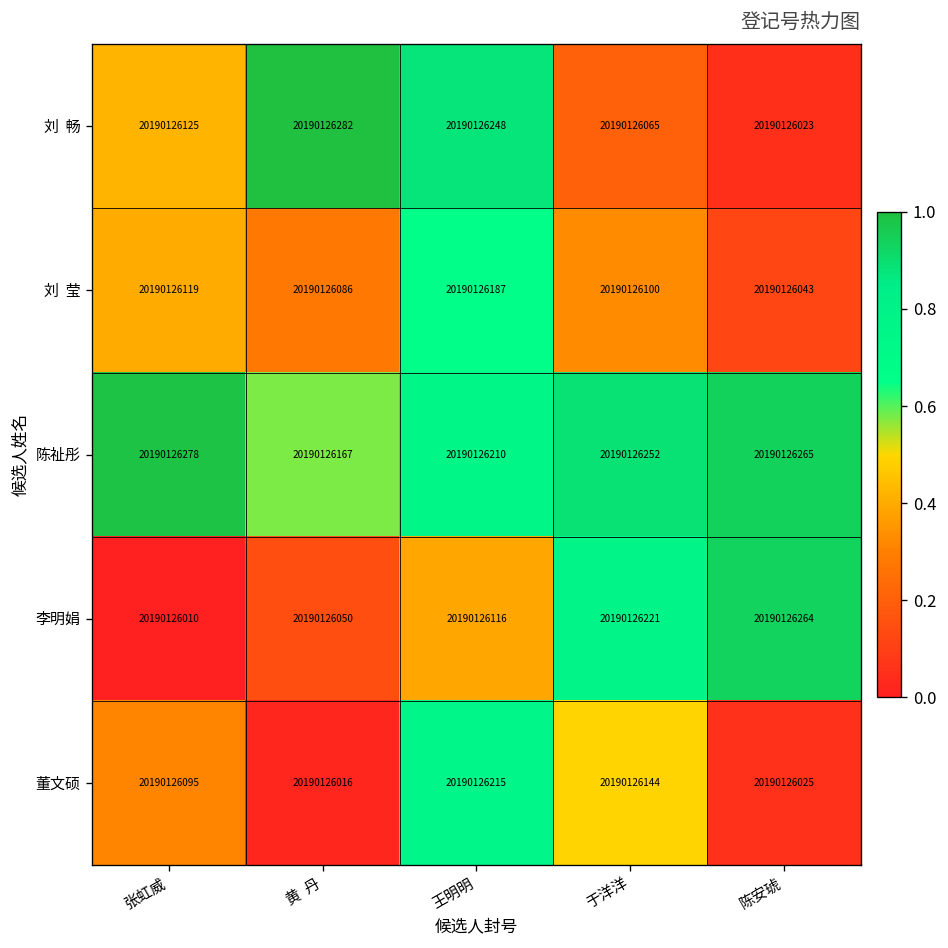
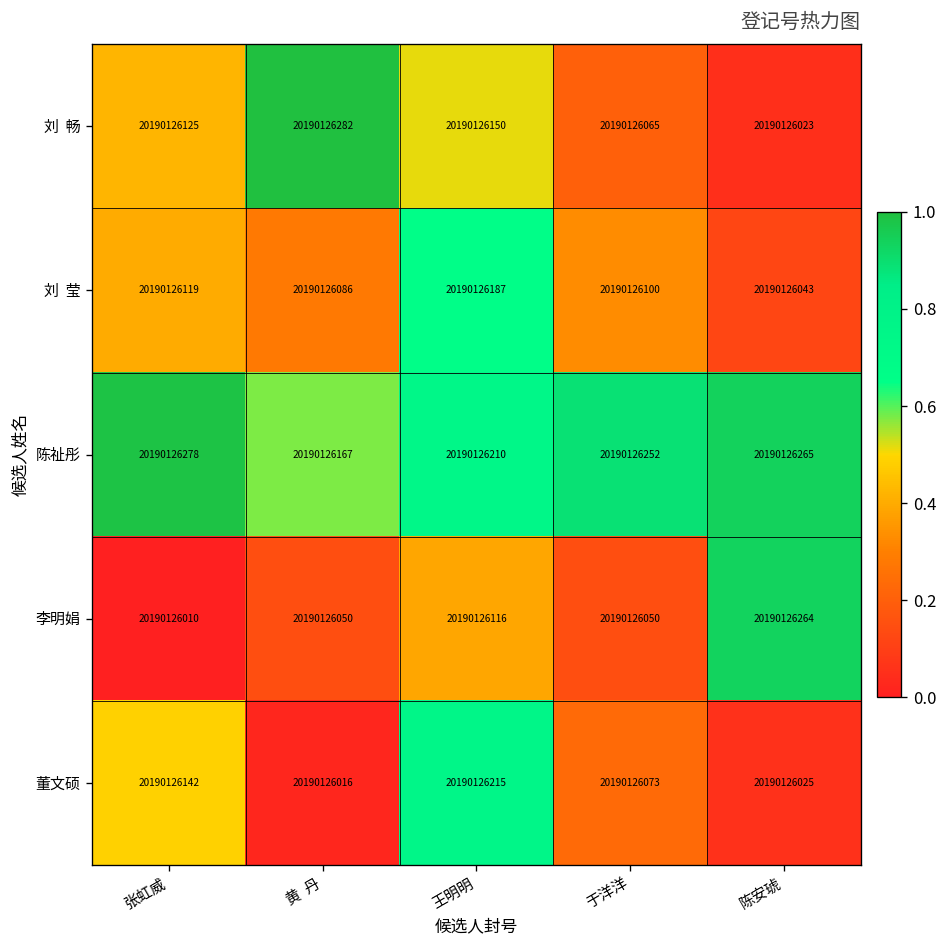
  {
    "刘 畅": {
      "张虹威": 20190126125,
      "黄 丹": 20190126282,
-     "王明明": 20190126248,
+     "王明明": 20190126150,
      "于洋洋": 20190126065,
      "陈安琥": 20190126023
    },
    "刘 莹": {
      "张虹威": 20190126119,
      "黄 丹": 20190126086,
      "王明明": 20190126187,
      "于洋洋": 20190126100,
      "陈安琥": 20190126043
    },
    "陈祉彤": {
      "张虹威": 20190126278,
      "黄 丹": 20190126167,
      "王明明": 20190126210,
      "于洋洋": 20190126252,
      "陈安琥": 20190126265
    },
    "李明娟": {
      "张虹威": 20190126010,
      "黄 丹": 20190126050,
      "王明明": 20190126116,
-     "于洋洋": 20190126221,
+     "于洋洋": 20190126050,
      "陈安琥": 20190126264
    },
    "董文硕": {
-     "张虹威": 20190126095,
+     "张虹威": 20190126142,
      "黄 丹": 20190126016,
      "王明明": 20190126215,
-     "于洋洋": 20190126144,
+     "于洋洋": 20190126073,
      "陈安琥": 20190126025
    }
  }
